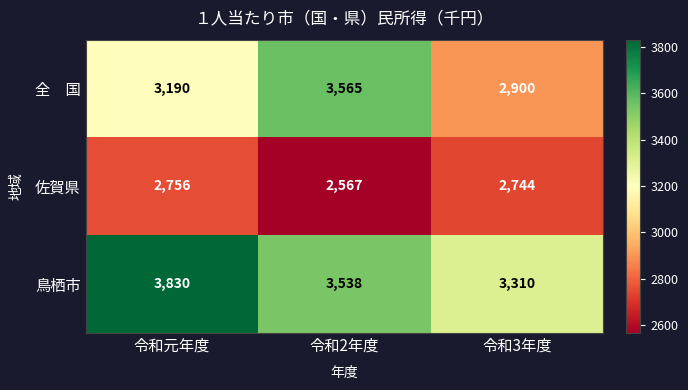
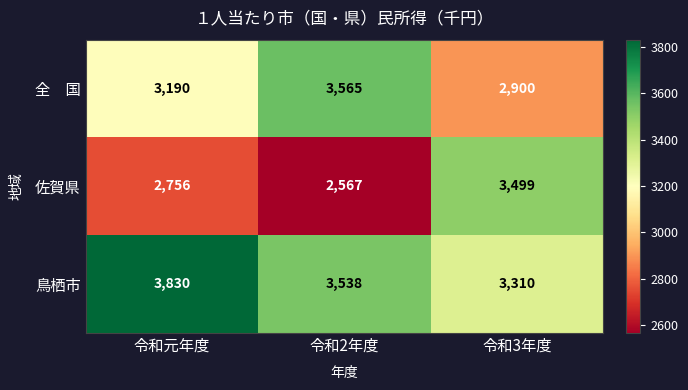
  {
    "全 国": {
      "令和元年度": "3,190",
      "令和2年度": "3,565",
      "令和3年度": "2,900"
    },
    "佐賀県": {
      "令和元年度": "2,756",
      "令和2年度": "2,567",
-     "令和3年度": "2,744"
+     "令和3年度": "3,499"
    },
    "鳥栖市": {
      "令和元年度": "3,830",
      "令和2年度": "3,538",
      "令和3年度": "3,310"
    }
  }
